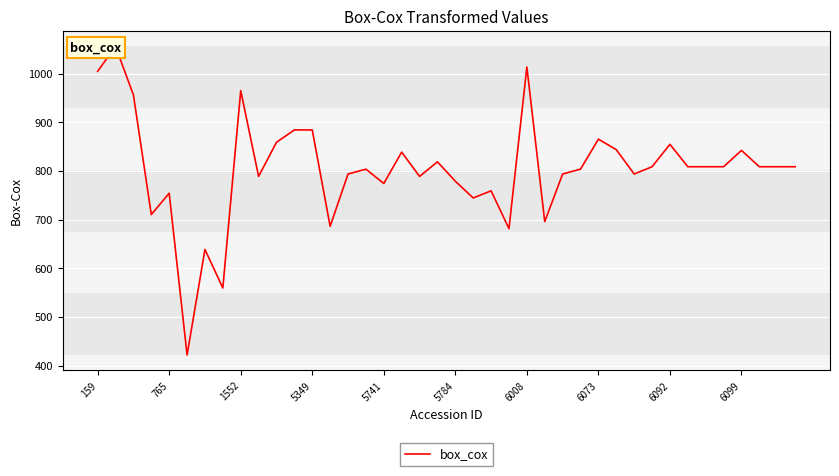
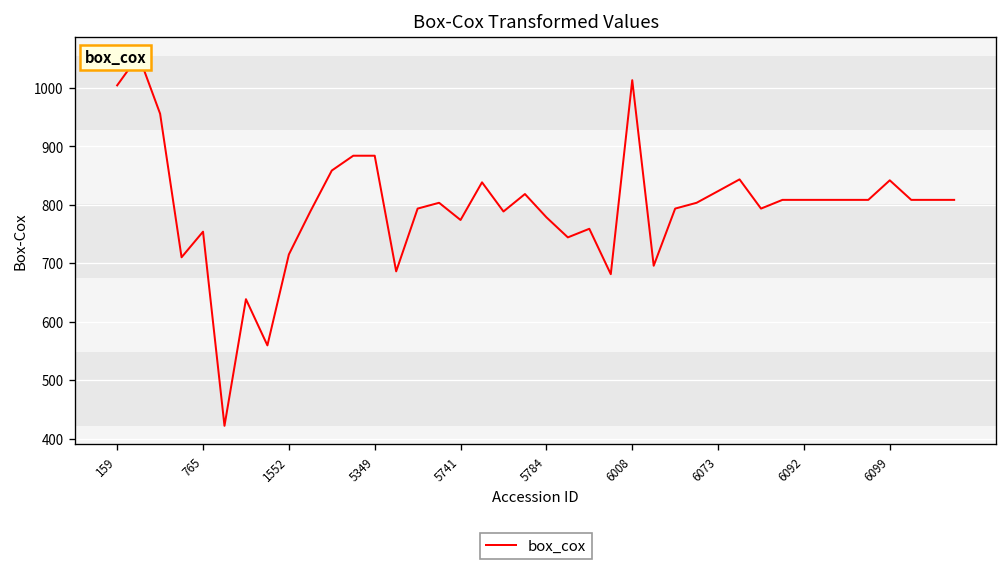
  {
    "159": 1000,
    "765": 750,
-   "1552": 960,
+   "1552": 720,
    "5349": 880,
    "5741": 770,
    "5784": 780,
    "6008": 1010,
-   "6073": 870,
-   "6092": 850,
+   "6073": 820,
+   "6092": 810,
    "6099": 840
  }
